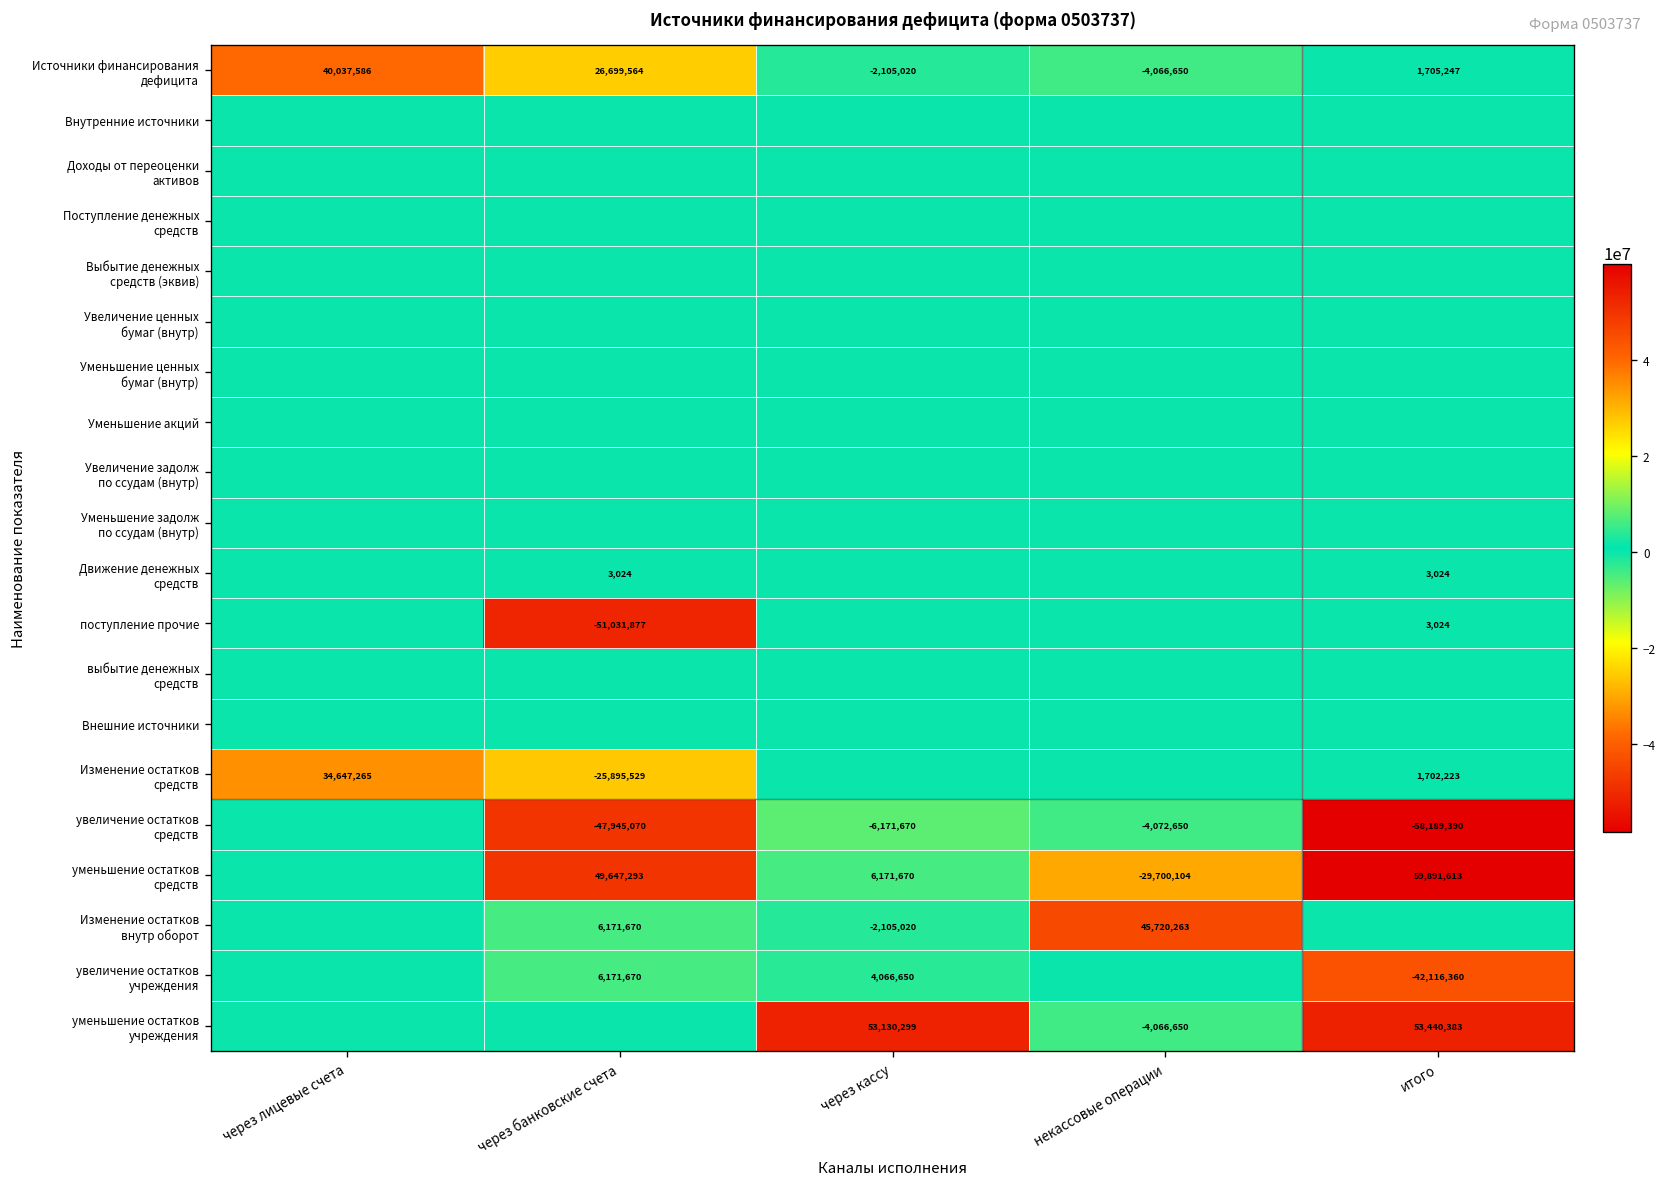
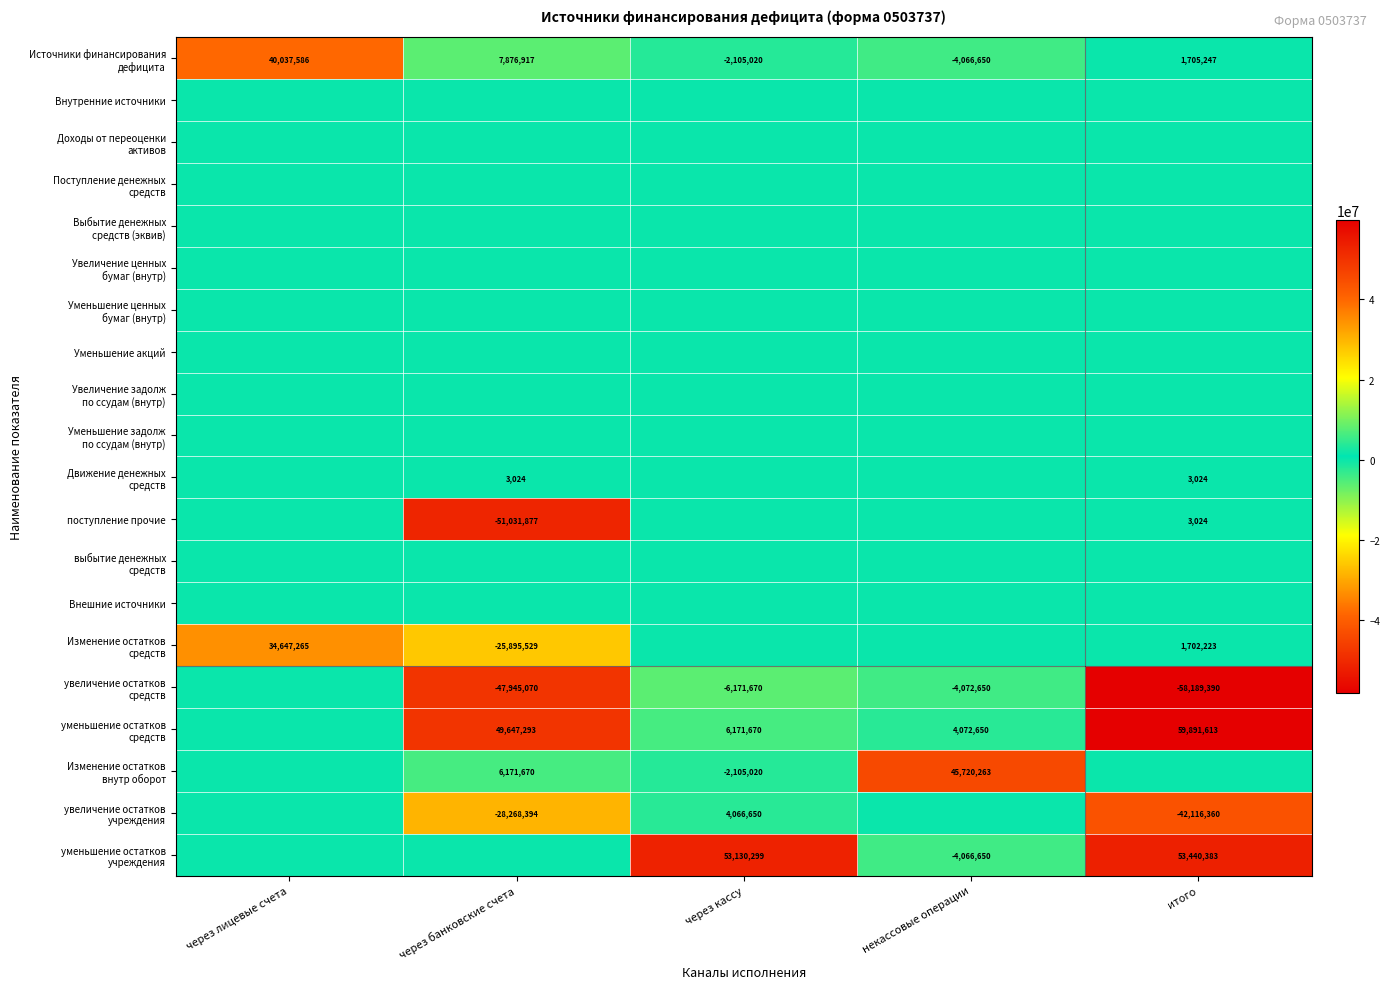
  {
    "Источники финансирования дефицита": {
      "через лицевые счета": "40,037,586",
-     "через банковские счета": "26,699,564",
+     "через банковские счета": "7,876,917",
      "через кассу": "-2,105,020",
      "некассовые операции": "-4,066,650",
      "итого": "1,705,247"
    },
    "Движение денежных средств": {
      "через банковские счета": "3,024",
      "итого": "3,024"
    },
    "поступление прочие": {
      "через банковские счета": "-51,031,877",
      "итого": "3,024"
    },
    "Изменение остатков средств": {
      "через лицевые счета": "34,647,265",
      "через банковские счета": "-25,895,529",
      "итого": "1,702,223"
    },
    "увеличение остатков средств": {
      "через банковские счета": "-47,945,070",
      "через кассу": "-6,171,670",
      "некассовые операции": "-4,072,650",
      "итого": "-58,189,390"
    },
    "уменьшение остатков средств": {
      "через банковские счета": "49,647,293",
      "через кассу": "6,171,670",
-     "некассовые операции": "-29,700,104",
+     "некассовые операции": "4,072,650",
      "итого": "59,891,613"
    },
    "Изменение остатков внутр оборот": {
      "через банковские счета": "6,171,670",
      "через кассу": "-2,105,020",
      "некассовые операции": "45,720,263"
    },
    "увеличение остатков учреждения": {
-     "через банковские счета": "6,171,670",
+     "через банковские счета": "-28,268,394",
      "через кассу": "4,066,650",
      "итого": "-42,116,360"
    },
    "уменьшение остатков учреждения": {
      "через кассу": "53,130,299",
      "некассовые операции": "-4,066,650",
      "итого": "53,440,383"
    }
  }
